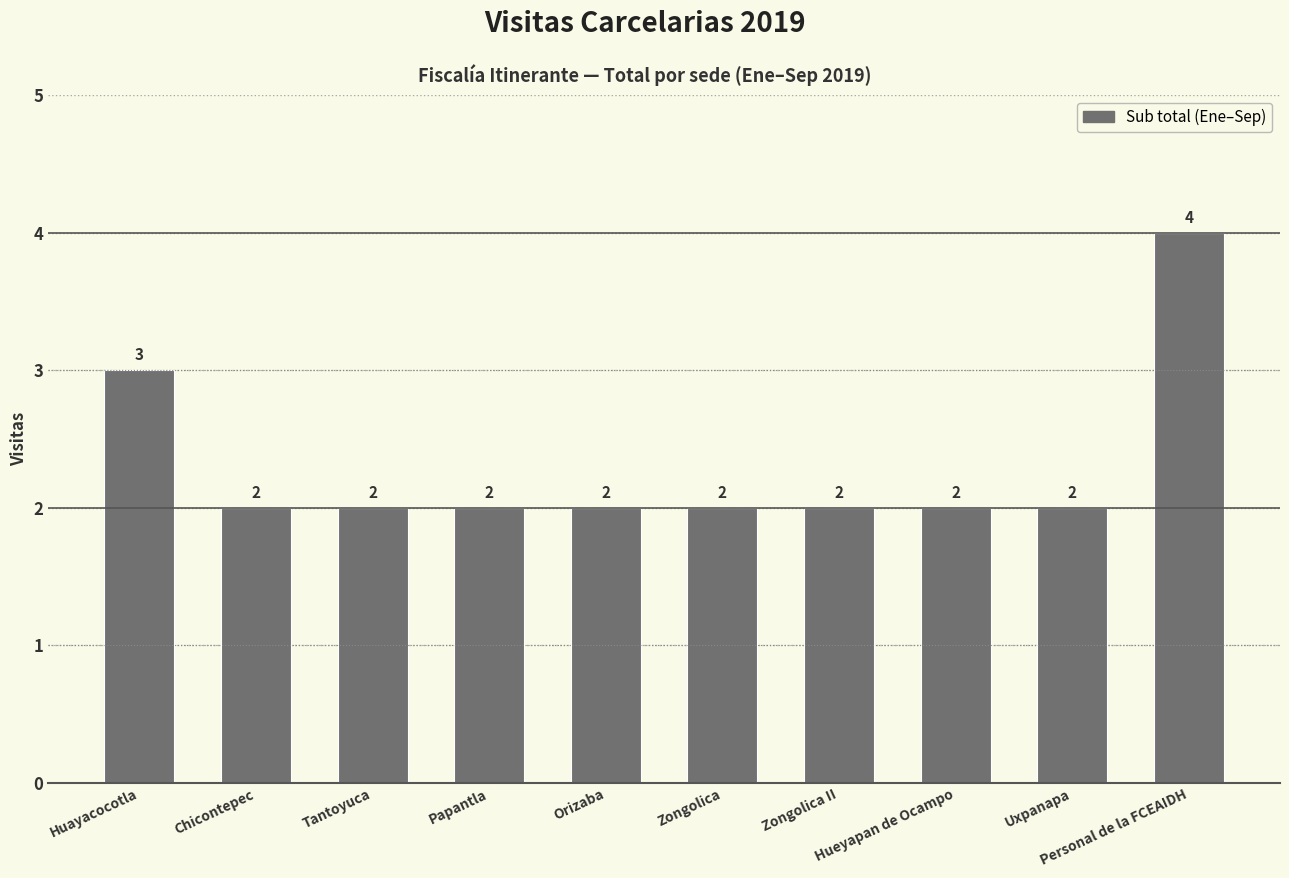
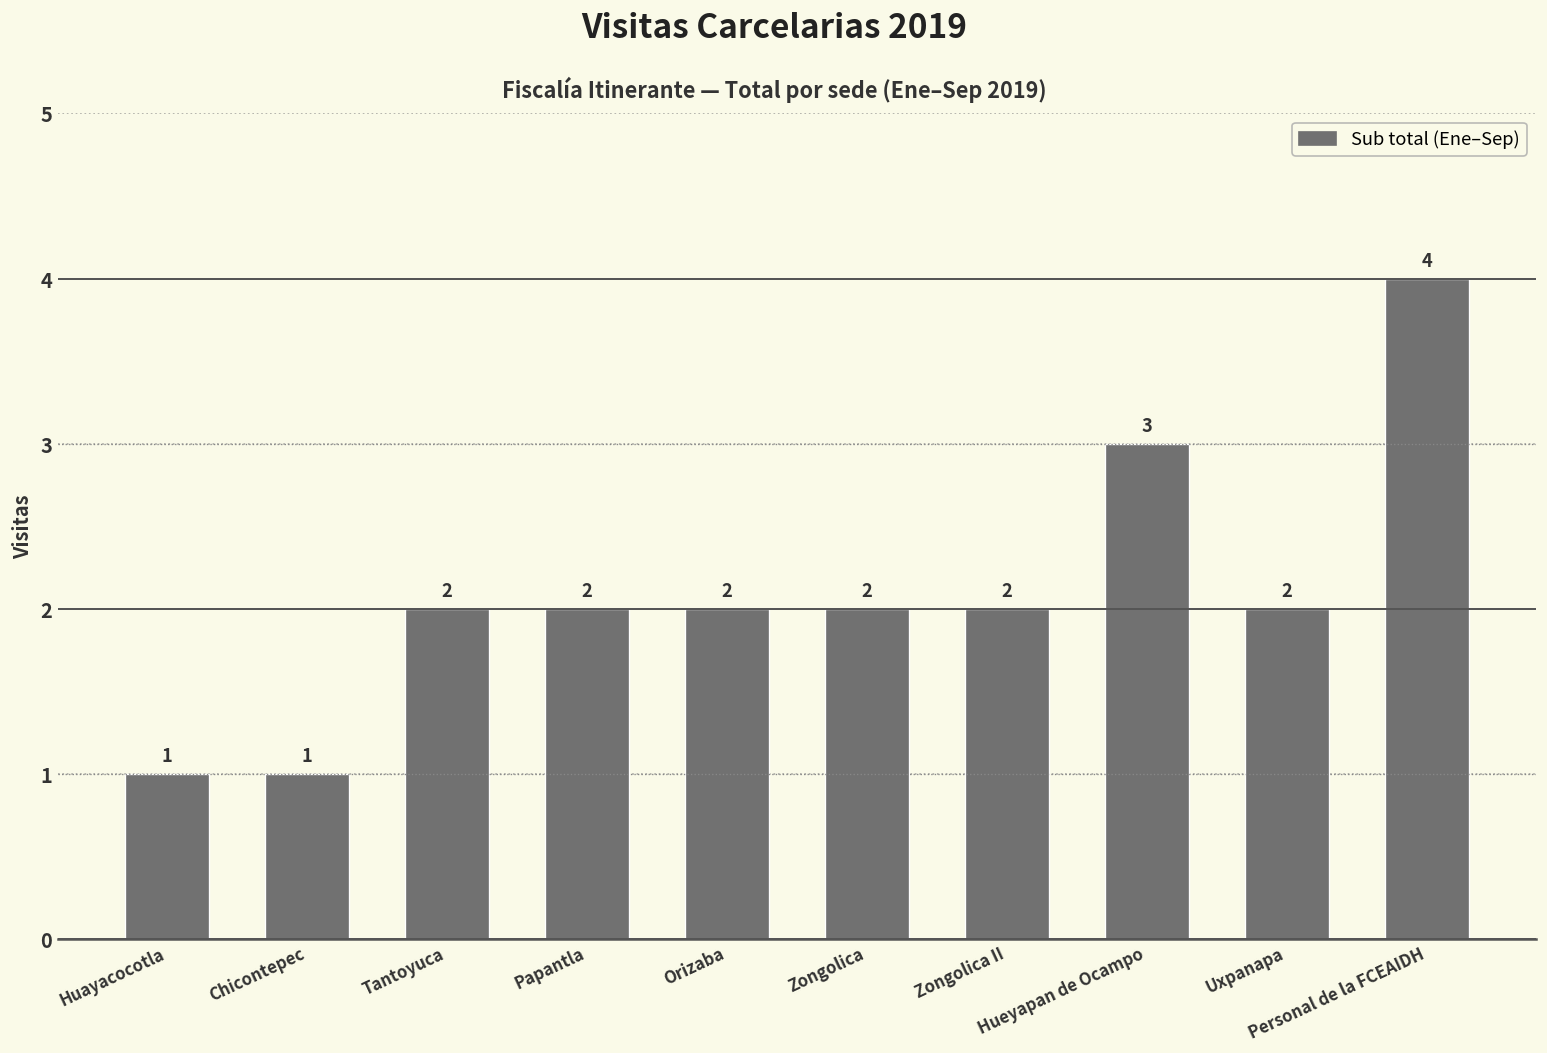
  {
-   "Huayacocotla": 3,
-   "Chicontepec": 2,
+   "Huayacocotla": 1,
+   "Chicontepec": 1,
    "Tantoyuca": 2,
    "Papantla": 2,
    "Orizaba": 2,
    "Zongolica": 2,
    "Zongolica II": 2,
-   "Hueyapan de Ocampo": 2,
+   "Hueyapan de Ocampo": 3,
    "Uxpanapa": 2,
    "Personal de la FCEAIDH": 4
  }
